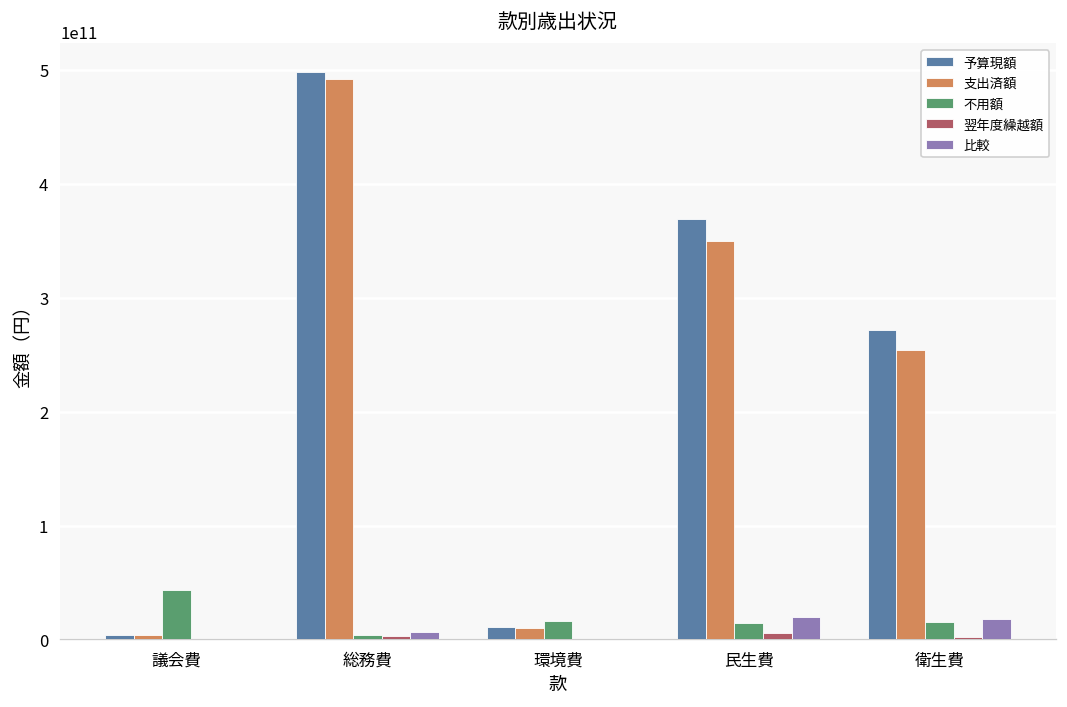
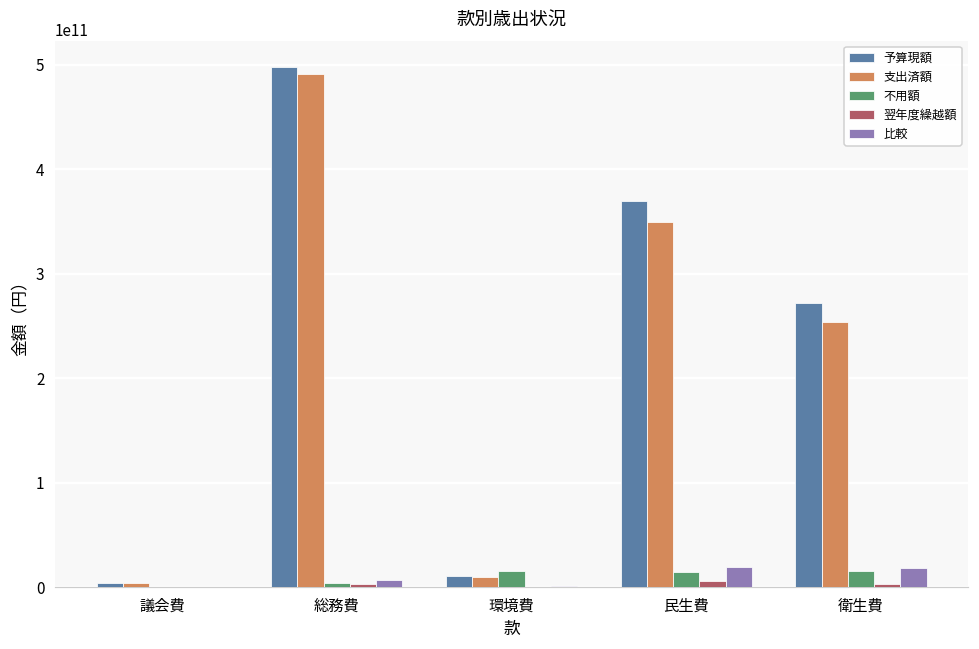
  {
    "不用額": {
-     "議会費": 40000000000,
+     "議会費": 0,
      "総務費": 0,
      "環境費": 20000000000,
      "民生費": 10000000000,
      "衛生費": 20000000000
    }
  }
